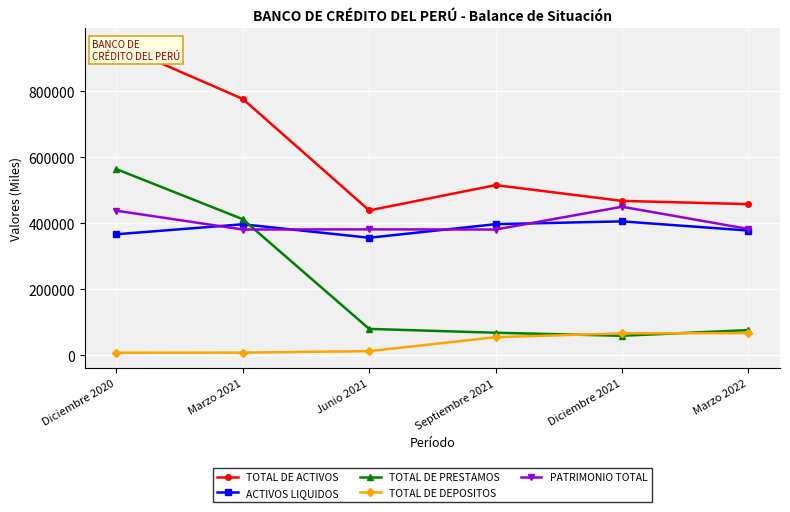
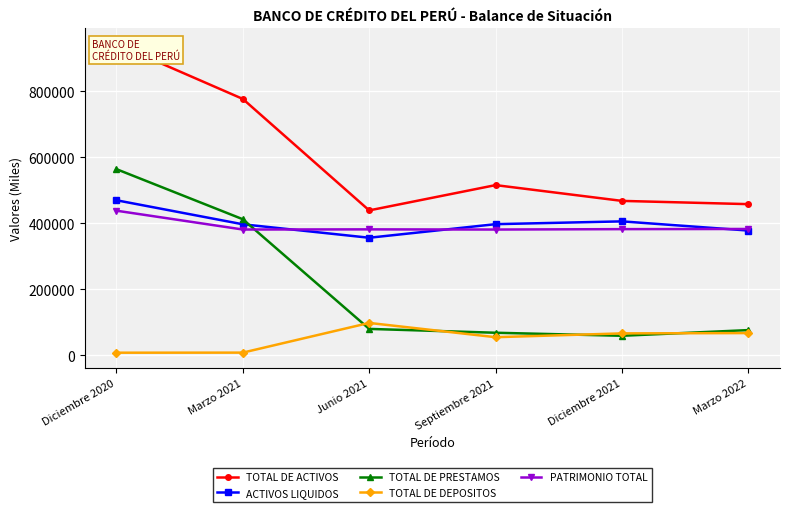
  {
    "TOTAL DE ACTIVOS": {
      "Marzo 2021": 780000,
      "Junio 2021": 440000,
      "Septiembre 2021": 520000,
      "Diciembre 2021": 470000,
      "Marzo 2022": 460000
    },
    "ACTIVOS LIQUIDOS": {
-     "Diciembre 2020": 370000,
+     "Diciembre 2020": 470000,
      "Marzo 2021": 400000,
      "Junio 2021": 360000,
      "Septiembre 2021": 400000,
      "Diciembre 2021": 410000
    },
    "TOTAL DE PRESTAMOS": {
      "Diciembre 2020": 560000,
      "Marzo 2021": 410000,
      "Junio 2021": 80000,
      "Septiembre 2021": 70000,
      "Marzo 2022": 80000
    },
    "TOTAL DE DEPOSITOS": {
      "Diciembre 2020": 10000,
      "Marzo 2021": 10000,
-     "Junio 2021": 10000,
+     "Junio 2021": 100000,
      "Septiembre 2021": 50000,
      "Marzo 2022": 70000
    },
    "PATRIMONIO TOTAL": {
      "Diciembre 2020": 440000,
      "Marzo 2021": 380000,
      "Junio 2021": 380000,
      "Septiembre 2021": 380000,
-     "Diciembre 2021": 450000
+     "Diciembre 2021": 380000
    }
  }
